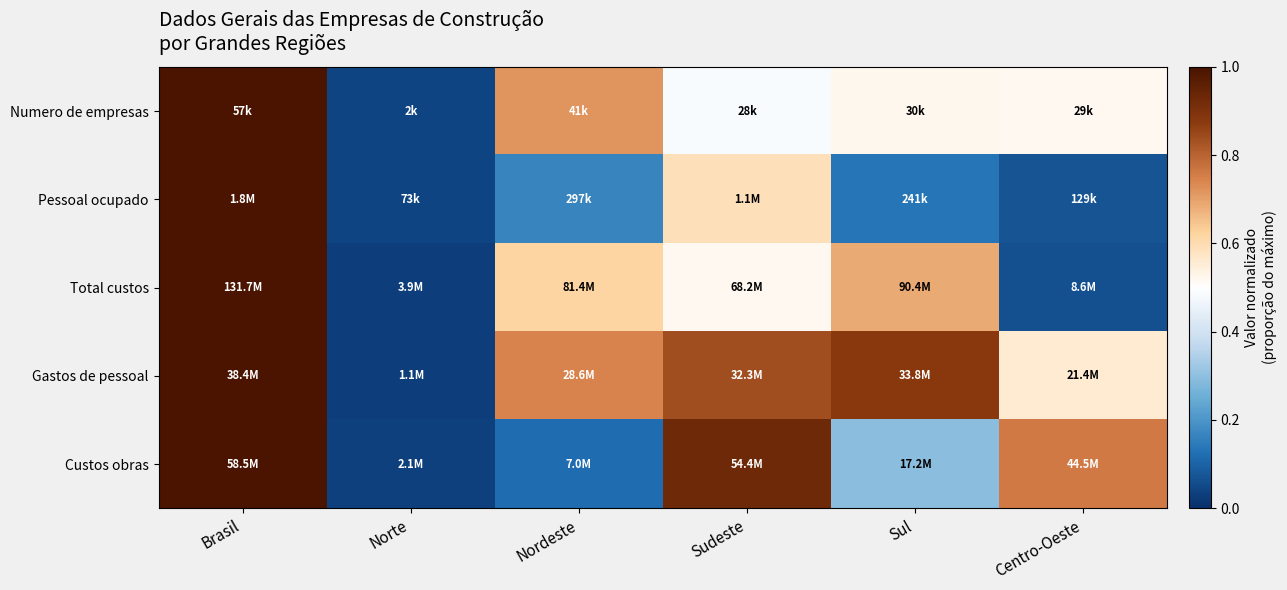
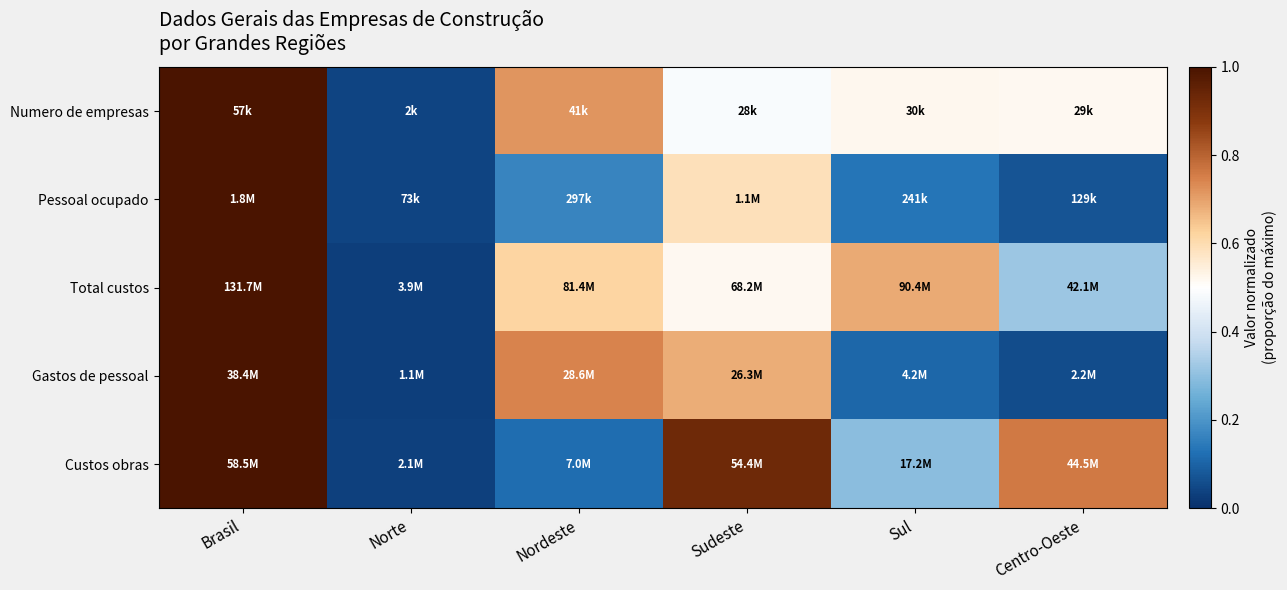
  {
    "Numero de empresas": {
      "Brasil": "57k",
      "Norte": "2k",
      "Nordeste": "41k",
      "Sudeste": "28k",
      "Sul": "30k",
      "Centro-Oeste": "29k"
    },
    "Pessoal ocupado": {
      "Brasil": "1.8M",
      "Norte": "73k",
      "Nordeste": "297k",
      "Sudeste": "1.1M",
      "Sul": "241k",
      "Centro-Oeste": "129k"
    },
    "Total custos": {
      "Brasil": "131.7M",
      "Norte": "3.9M",
      "Nordeste": "81.4M",
      "Sudeste": "68.2M",
      "Sul": "90.4M",
-     "Centro-Oeste": "8.6M"
+     "Centro-Oeste": "42.1M"
    },
    "Gastos de pessoal": {
      "Brasil": "38.4M",
      "Norte": "1.1M",
      "Nordeste": "28.6M",
-     "Sudeste": "32.3M",
-     "Sul": "33.8M",
-     "Centro-Oeste": "21.4M"
+     "Sudeste": "26.3M",
+     "Sul": "4.2M",
+     "Centro-Oeste": "2.2M"
    },
    "Custos obras": {
      "Brasil": "58.5M",
      "Norte": "2.1M",
      "Nordeste": "7.0M",
      "Sudeste": "54.4M",
      "Sul": "17.2M",
      "Centro-Oeste": "44.5M"
    }
  }
